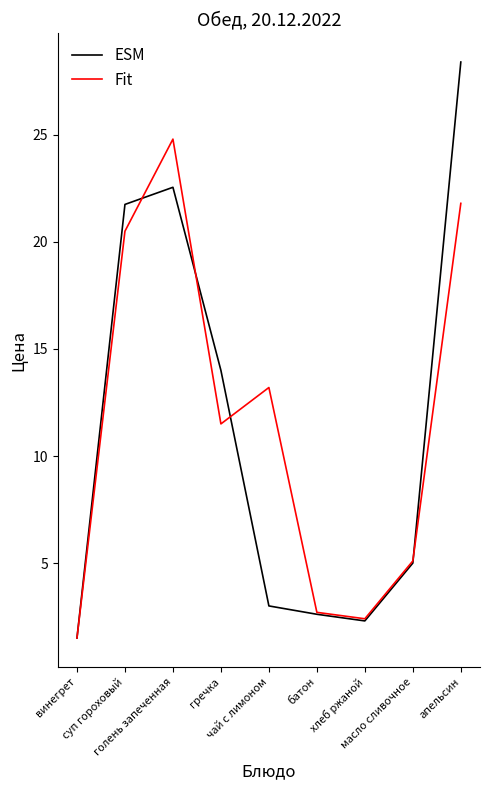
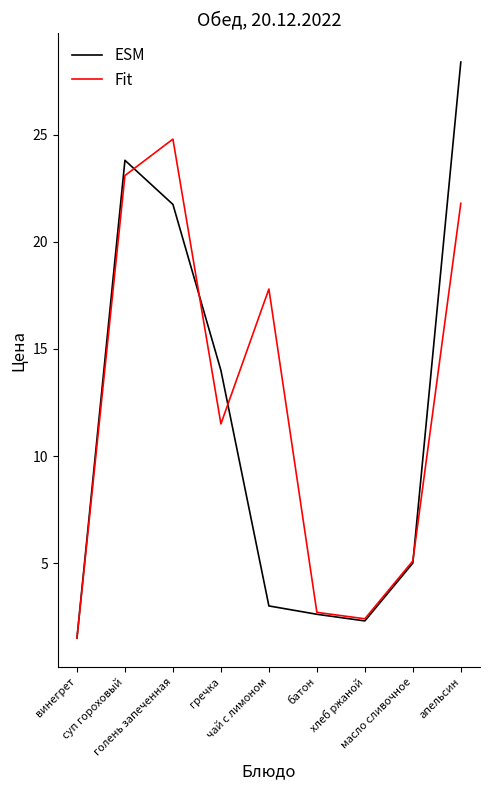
  {
    "ESM": {
-     "суп гороховый": 21.8,
-     "голень запеченная": 22.6,
+     "суп гороховый": 23.8,
+     "голень запеченная": 21.8,
      "гречка": 14.0,
      "чай с лимоном": 3.0,
      "апельсин": 28.4
    },
    "Fit": {
-     "суп гороховый": 20.5,
+     "суп гороховый": 23.1,
      "голень запеченная": 24.8,
      "гречка": 11.5,
-     "чай с лимоном": 13.2,
+     "чай с лимоном": 17.8,
      "апельсин": 21.8
    }
  }
